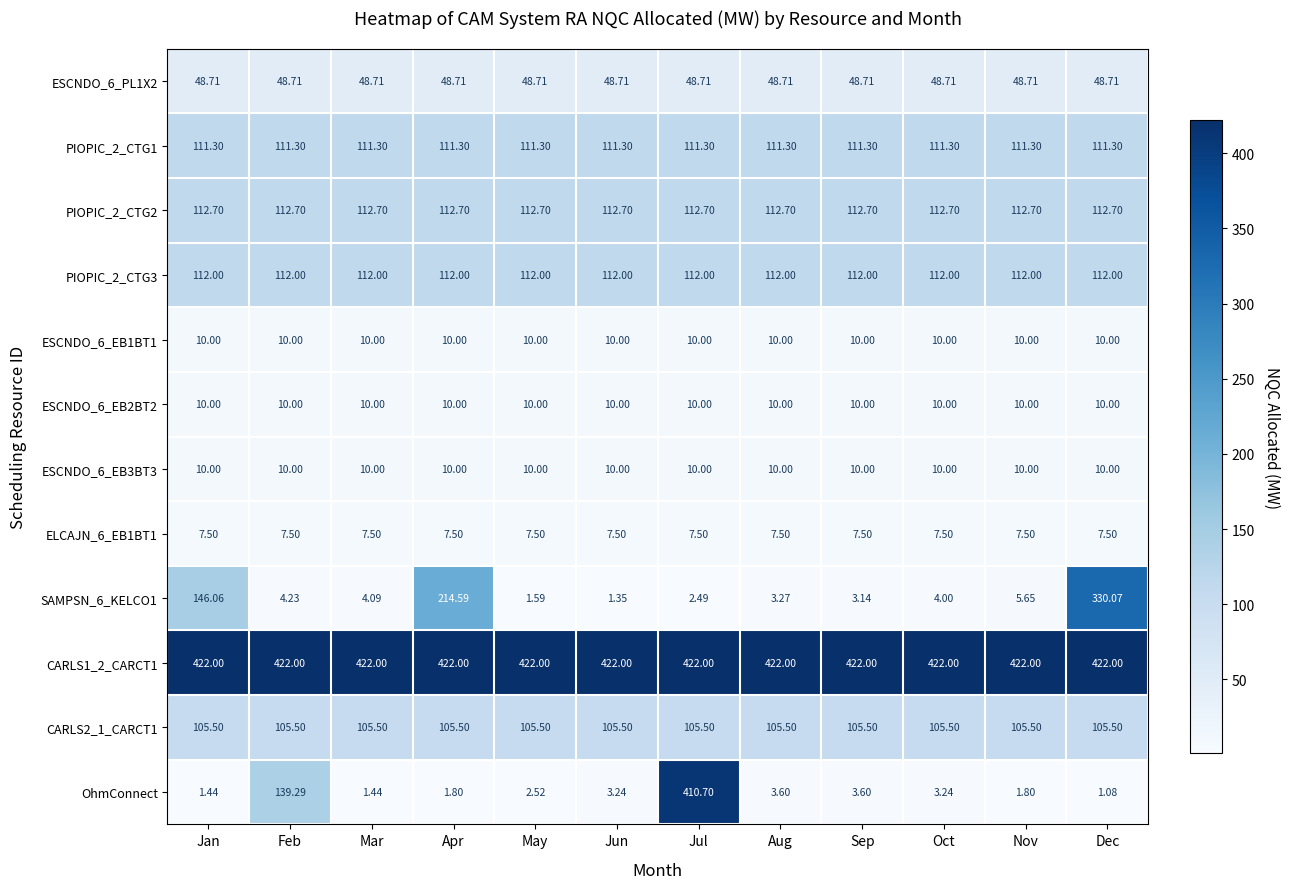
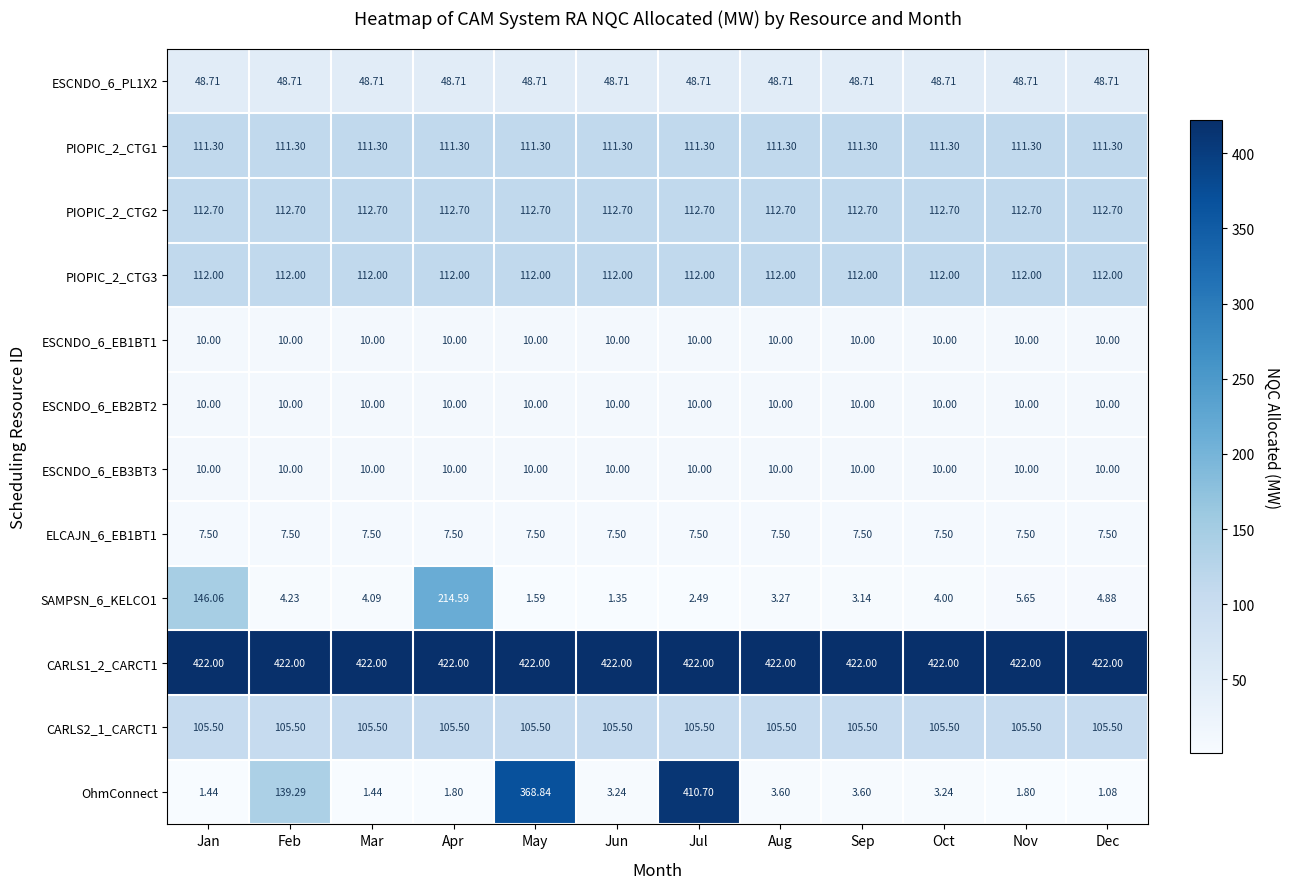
  {
    "ESCNDO_6_PL1X2": {
      "Jan": 48.71,
      "Feb": 48.71,
      "Mar": 48.71,
      "Apr": 48.71,
      "May": 48.71,
      "Jun": 48.71,
      "Jul": 48.71,
      "Aug": 48.71,
      "Sep": 48.71,
      "Oct": 48.71,
      "Nov": 48.71,
      "Dec": 48.71
    },
    "PIOPIC_2_CTG1": {
      "Jan": 111.30,
      "Feb": 111.30,
      "Mar": 111.30,
      "Apr": 111.30,
      "May": 111.30,
      "Jun": 111.30,
      "Jul": 111.30,
      "Aug": 111.30,
      "Sep": 111.30,
      "Oct": 111.30,
      "Nov": 111.30,
      "Dec": 111.30
    },
    "PIOPIC_2_CTG2": {
      "Jan": 112.70,
      "Feb": 112.70,
      "Mar": 112.70,
      "Apr": 112.70,
      "May": 112.70,
      "Jun": 112.70,
      "Jul": 112.70,
      "Aug": 112.70,
      "Sep": 112.70,
      "Oct": 112.70,
      "Nov": 112.70,
      "Dec": 112.70
    },
    "PIOPIC_2_CTG3": {
      "Jan": 112.00,
      "Feb": 112.00,
      "Mar": 112.00,
      "Apr": 112.00,
      "May": 112.00,
      "Jun": 112.00,
      "Jul": 112.00,
      "Aug": 112.00,
      "Sep": 112.00,
      "Oct": 112.00,
      "Nov": 112.00,
      "Dec": 112.00
    },
    "ESCNDO_6_EB1BT1": {
      "Jan": 10.00,
      "Feb": 10.00,
      "Mar": 10.00,
      "Apr": 10.00,
      "May": 10.00,
      "Jun": 10.00,
      "Jul": 10.00,
      "Aug": 10.00,
      "Sep": 10.00,
      "Oct": 10.00,
      "Nov": 10.00,
      "Dec": 10.00
    },
    "ESCNDO_6_EB2BT2": {
      "Jan": 10.00,
      "Feb": 10.00,
      "Mar": 10.00,
      "Apr": 10.00,
      "May": 10.00,
      "Jun": 10.00,
      "Jul": 10.00,
      "Aug": 10.00,
      "Sep": 10.00,
      "Oct": 10.00,
      "Nov": 10.00,
      "Dec": 10.00
    },
    "ESCNDO_6_EB3BT3": {
      "Jan": 10.00,
      "Feb": 10.00,
      "Mar": 10.00,
      "Apr": 10.00,
      "May": 10.00,
      "Jun": 10.00,
      "Jul": 10.00,
      "Aug": 10.00,
      "Sep": 10.00,
      "Oct": 10.00,
      "Nov": 10.00,
      "Dec": 10.00
    },
    "ELCAJN_6_EB1BT1": {
      "Jan": 7.50,
      "Feb": 7.50,
      "Mar": 7.50,
      "Apr": 7.50,
      "May": 7.50,
      "Jun": 7.50,
      "Jul": 7.50,
      "Aug": 7.50,
      "Sep": 7.50,
      "Oct": 7.50,
      "Nov": 7.50,
      "Dec": 7.50
    },
    "SAMPSN_6_KELCO1": {
      "Jan": 146.06,
      "Feb": 4.23,
      "Mar": 4.09,
      "Apr": 214.59,
      "May": 1.59,
      "Jun": 1.35,
      "Jul": 2.49,
      "Aug": 3.27,
      "Sep": 3.14,
      "Oct": 4.00,
      "Nov": 5.65,
-     "Dec": 330.07
+     "Dec": 4.88
    },
    "CARLS1_2_CARCT1": {
      "Jan": 422.00,
      "Feb": 422.00,
      "Mar": 422.00,
      "Apr": 422.00,
      "May": 422.00,
      "Jun": 422.00,
      "Jul": 422.00,
      "Aug": 422.00,
      "Sep": 422.00,
      "Oct": 422.00,
      "Nov": 422.00,
      "Dec": 422.00
    },
    "CARLS2_1_CARCT1": {
      "Jan": 105.50,
      "Feb": 105.50,
      "Mar": 105.50,
      "Apr": 105.50,
      "May": 105.50,
      "Jun": 105.50,
      "Jul": 105.50,
      "Aug": 105.50,
      "Sep": 105.50,
      "Oct": 105.50,
      "Nov": 105.50,
      "Dec": 105.50
    },
    "OhmConnect": {
      "Jan": 1.44,
      "Feb": 139.29,
      "Mar": 1.44,
      "Apr": 1.80,
-     "May": 2.52,
+     "May": 368.84,
      "Jun": 3.24,
      "Jul": 410.70,
      "Aug": 3.60,
      "Sep": 3.60,
      "Oct": 3.24,
      "Nov": 1.80,
      "Dec": 1.08
    }
  }
